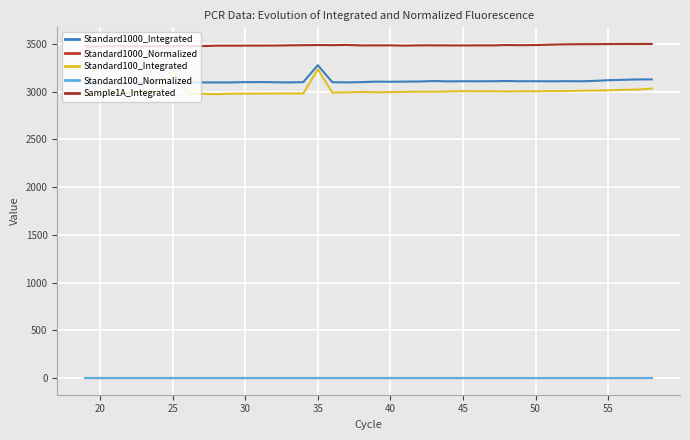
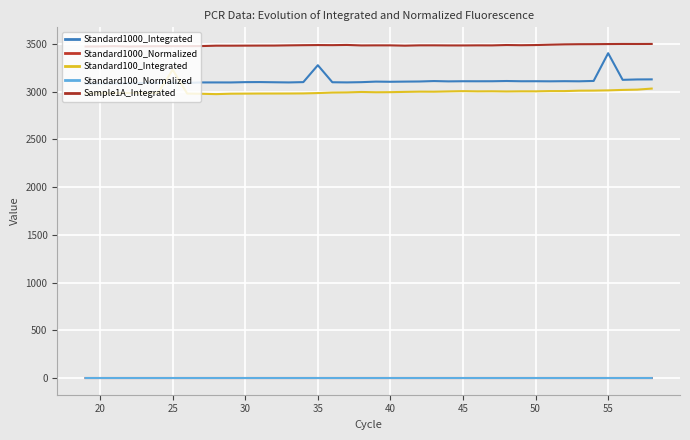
  {
    "Standard1000_Integrated": {
      "30": 3100,
      "35": 3300,
      "40": 3100,
      "45": 3100,
      "50": 3100,
-     "55": 3100
+     "55": 3400
    },
    "Standard100_Normalized": {
      "20": 0,
      "25": 0,
      "30": 0,
      "35": 0,
      "40": 0,
      "45": 0,
      "50": 0,
      "55": 0
    },
    "Standard100_Integrated": {
      "30": 3000,
-     "35": 3200,
+     "35": 3000,
      "40": 3000,
      "45": 3000,
      "50": 3000,
      "55": 3000
    },
    "Sample1A_Integrated": {
      "30": 3500,
      "35": 3500,
      "40": 3500,
      "45": 3500,
      "50": 3500,
      "55": 3500
    }
  }
